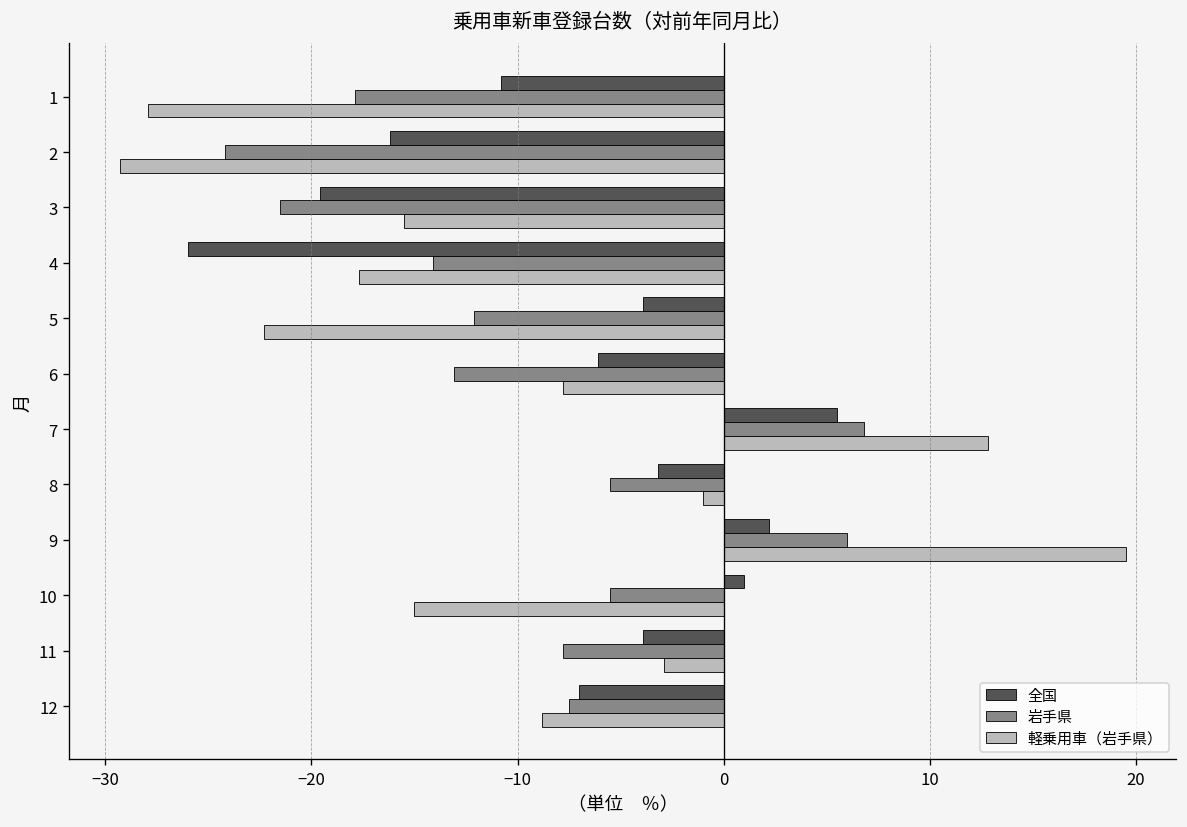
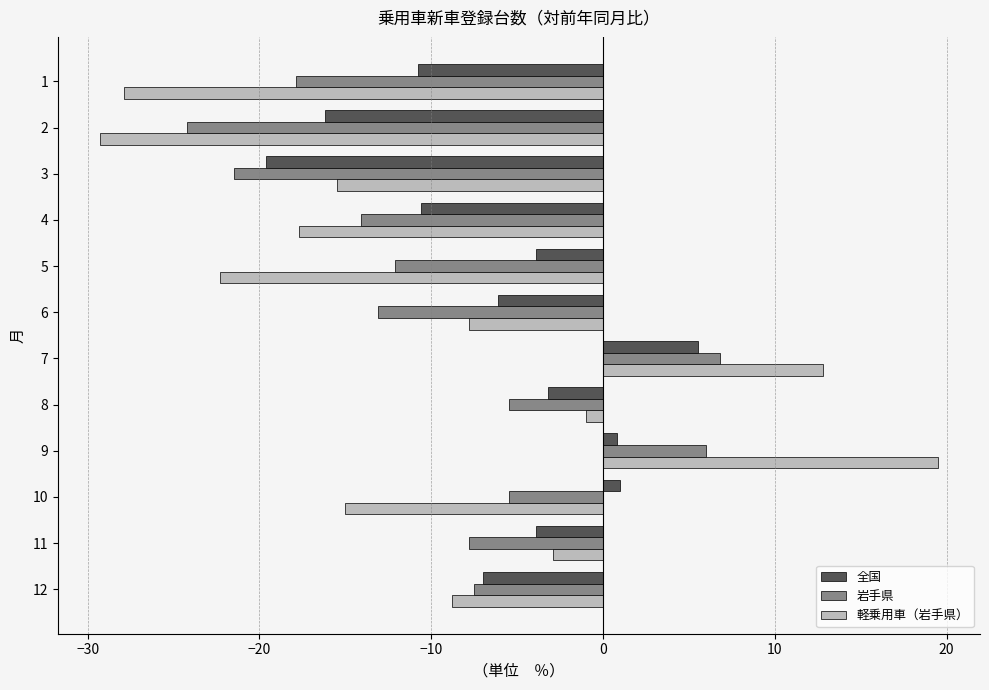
  {
    "全国": {
      "1": -10.8,
      "2": -16.2,
      "3": -19.6,
-     "4": -26.0,
+     "4": -10.6,
      "5": -3.9,
      "6": -6.1,
      "7": 5.5,
      "8": -3.2,
-     "9": 2.2,
+     "9": 0.8,
      "10": 1.0,
      "11": -3.9,
      "12": -7.0
    },
    "岩手県": {
      "1": -17.9,
      "2": -24.2,
      "3": -21.5,
      "4": -14.1,
      "5": -12.1,
      "6": -13.1,
      "7": 6.8,
      "8": -5.5,
      "9": 6.0,
      "10": -5.5,
      "11": -7.8,
      "12": -7.5
    },
    "軽乗用車（岩手県）": {
      "1": -27.9,
      "2": -29.3,
      "3": -15.5,
      "4": -17.7,
      "5": -22.3,
      "6": -7.8,
      "7": 12.8,
      "8": -1.0,
      "9": 19.5,
      "10": -15.0,
      "11": -2.9,
      "12": -8.8
    }
  }
